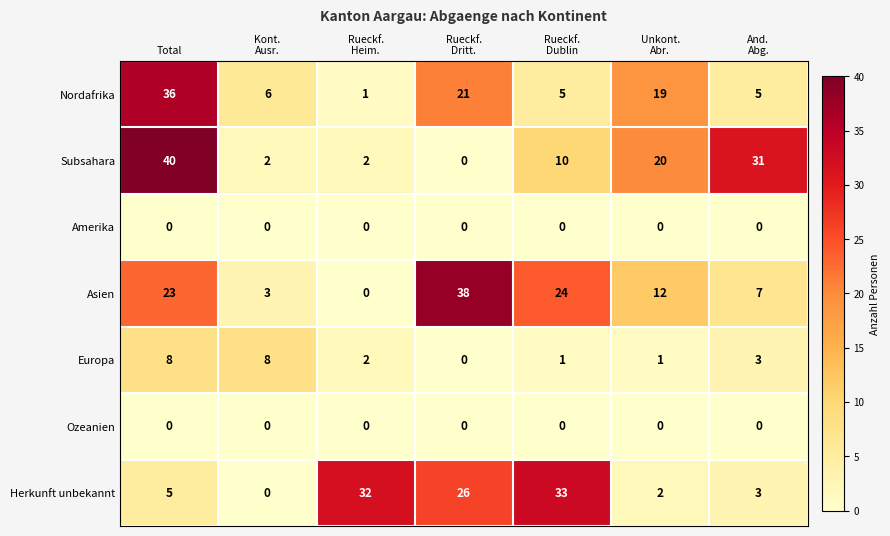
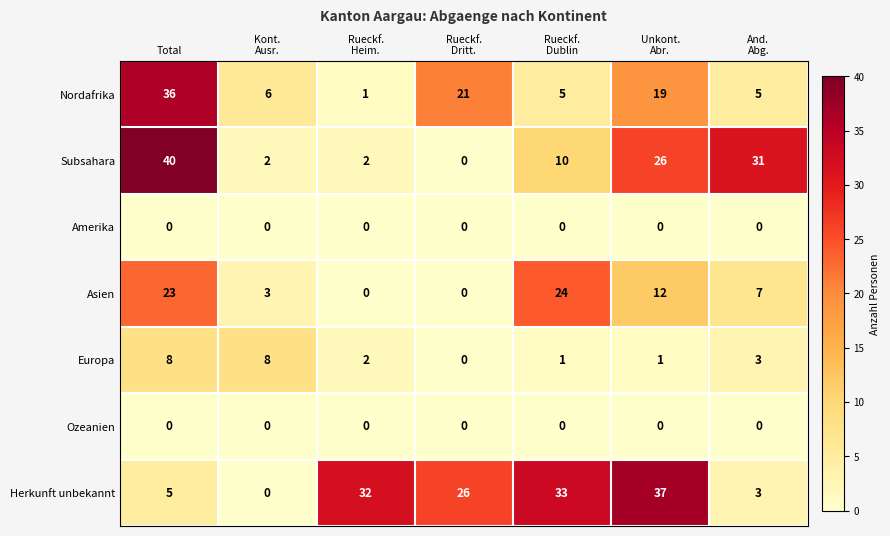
  {
    "Nordafrika": {
      "Total": 36,
      "Kont. Ausr.": 6,
      "Rueckf. Heim.": 1,
      "Rueckf. Dritt.": 21,
      "Rueckf. Dublin": 5,
      "Unkont. Abr.": 19,
      "And. Abg.": 5
    },
    "Subsahara": {
      "Total": 40,
      "Kont. Ausr.": 2,
      "Rueckf. Heim.": 2,
      "Rueckf. Dritt.": 0,
      "Rueckf. Dublin": 10,
-     "Unkont. Abr.": 20,
+     "Unkont. Abr.": 26,
      "And. Abg.": 31
    },
    "Amerika": {
      "Total": 0,
      "Kont. Ausr.": 0,
      "Rueckf. Heim.": 0,
      "Rueckf. Dritt.": 0,
      "Rueckf. Dublin": 0,
      "Unkont. Abr.": 0,
      "And. Abg.": 0
    },
    "Asien": {
      "Total": 23,
      "Kont. Ausr.": 3,
      "Rueckf. Heim.": 0,
-     "Rueckf. Dritt.": 38,
+     "Rueckf. Dritt.": 0,
      "Rueckf. Dublin": 24,
      "Unkont. Abr.": 12,
      "And. Abg.": 7
    },
    "Europa": {
      "Total": 8,
      "Kont. Ausr.": 8,
      "Rueckf. Heim.": 2,
      "Rueckf. Dritt.": 0,
      "Rueckf. Dublin": 1,
      "Unkont. Abr.": 1,
      "And. Abg.": 3
    },
    "Ozeanien": {
      "Total": 0,
      "Kont. Ausr.": 0,
      "Rueckf. Heim.": 0,
      "Rueckf. Dritt.": 0,
      "Rueckf. Dublin": 0,
      "Unkont. Abr.": 0,
      "And. Abg.": 0
    },
    "Herkunft unbekannt": {
      "Total": 5,
      "Kont. Ausr.": 0,
      "Rueckf. Heim.": 32,
      "Rueckf. Dritt.": 26,
      "Rueckf. Dublin": 33,
-     "Unkont. Abr.": 2,
+     "Unkont. Abr.": 37,
      "And. Abg.": 3
    }
  }
